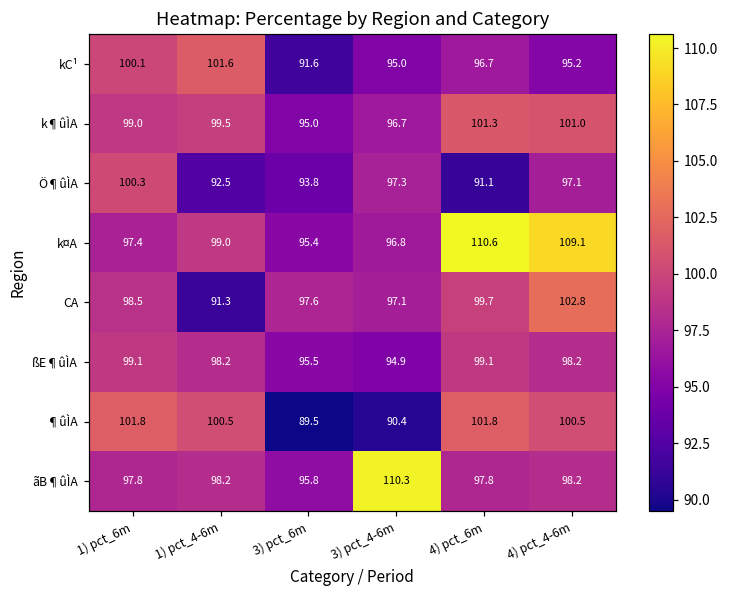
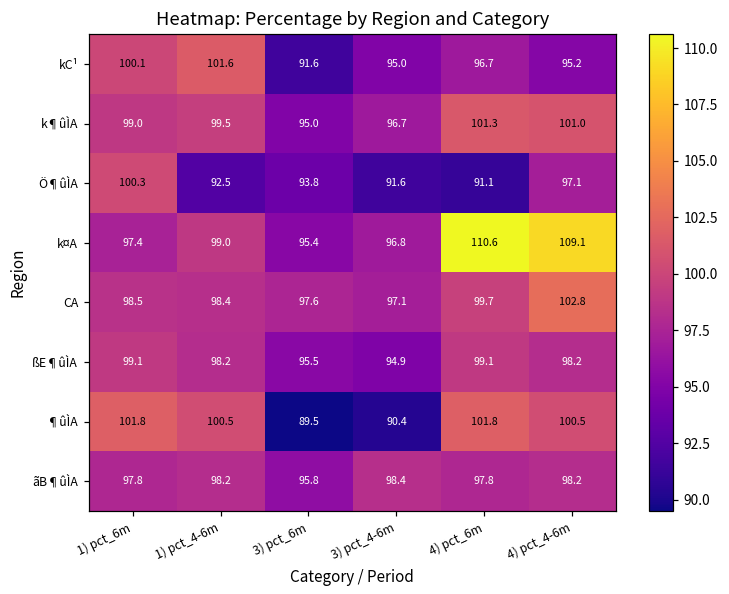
  {
    "kC¹": {
      "1) pct_6m": 100.1,
      "1) pct_4-6m": 101.6,
      "3) pct_6m": 91.6,
      "3) pct_4-6m": 95.0,
      "4) pct_6m": 96.7,
      "4) pct_4-6m": 95.2
    },
    "k¶ûÌA": {
      "1) pct_6m": 99.0,
      "1) pct_4-6m": 99.5,
      "3) pct_6m": 95.0,
      "3) pct_4-6m": 96.7,
      "4) pct_6m": 101.3,
      "4) pct_4-6m": 101.0
    },
    "Ö¶ûÌA": {
      "1) pct_6m": 100.3,
      "1) pct_4-6m": 92.5,
      "3) pct_6m": 93.8,
-     "3) pct_4-6m": 97.3,
+     "3) pct_4-6m": 91.6,
      "4) pct_6m": 91.1,
      "4) pct_4-6m": 97.1
    },
    "k¤A": {
      "1) pct_6m": 97.4,
      "1) pct_4-6m": 99.0,
      "3) pct_6m": 95.4,
      "3) pct_4-6m": 96.8,
      "4) pct_6m": 110.6,
      "4) pct_4-6m": 109.1
    },
    "CA": {
      "1) pct_6m": 98.5,
-     "1) pct_4-6m": 91.3,
+     "1) pct_4-6m": 98.4,
      "3) pct_6m": 97.6,
      "3) pct_4-6m": 97.1,
      "4) pct_6m": 99.7,
      "4) pct_4-6m": 102.8
    },
    "ßE¶ûÌA": {
      "1) pct_6m": 99.1,
      "1) pct_4-6m": 98.2,
      "3) pct_6m": 95.5,
      "3) pct_4-6m": 94.9,
      "4) pct_6m": 99.1,
      "4) pct_4-6m": 98.2
    },
    "¶ûÌA": {
      "1) pct_6m": 101.8,
      "1) pct_4-6m": 100.5,
      "3) pct_6m": 89.5,
      "3) pct_4-6m": 90.4,
      "4) pct_6m": 101.8,
      "4) pct_4-6m": 100.5
    },
    "ãB¶ûÌA": {
      "1) pct_6m": 97.8,
      "1) pct_4-6m": 98.2,
      "3) pct_6m": 95.8,
-     "3) pct_4-6m": 110.3,
+     "3) pct_4-6m": 98.4,
      "4) pct_6m": 97.8,
      "4) pct_4-6m": 98.2
    }
  }
